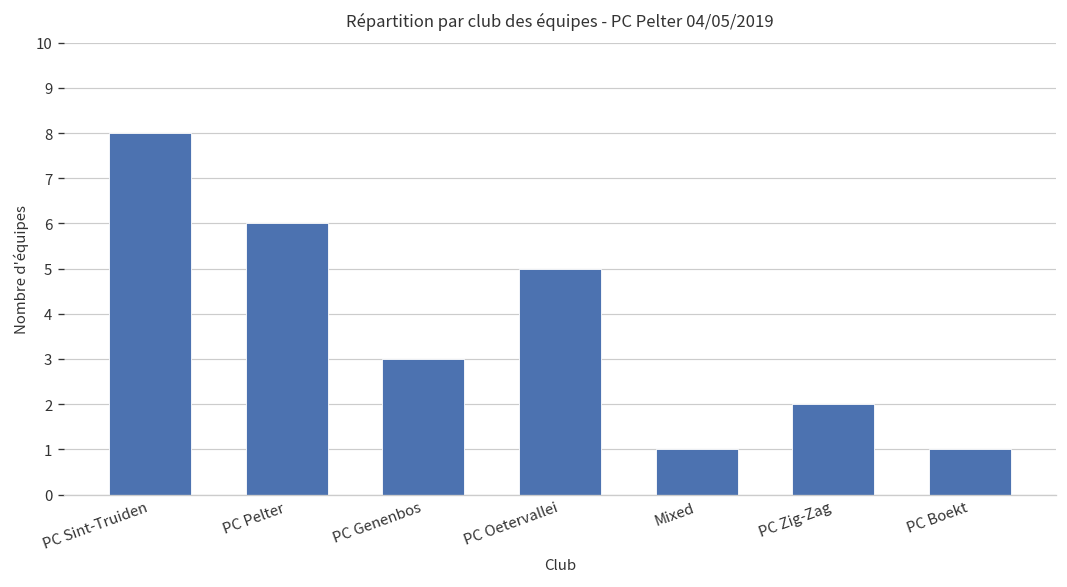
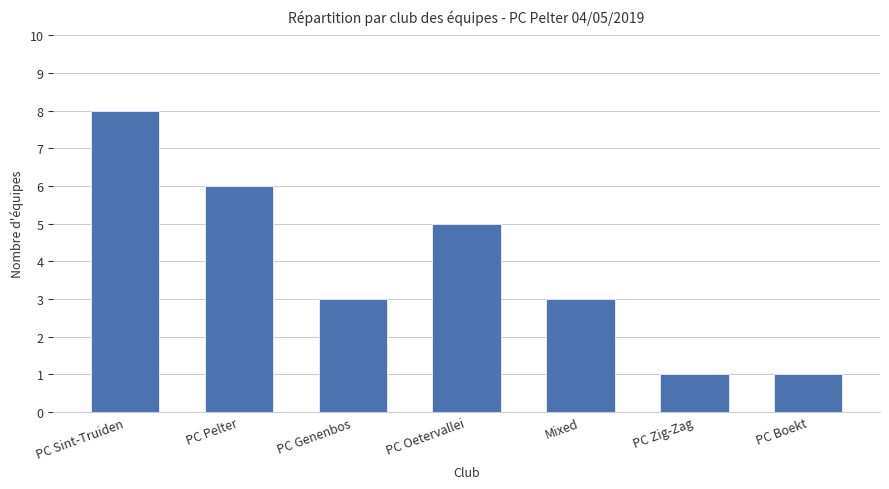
  {
    "PC Sint-Truiden": 8,
    "PC Pelter": 6,
    "PC Genenbos": 3,
    "PC Oetervallei": 5,
-   "Mixed": 1,
-   "PC Zig-Zag": 2,
+   "Mixed": 3,
+   "PC Zig-Zag": 1,
    "PC Boekt": 1
  }
